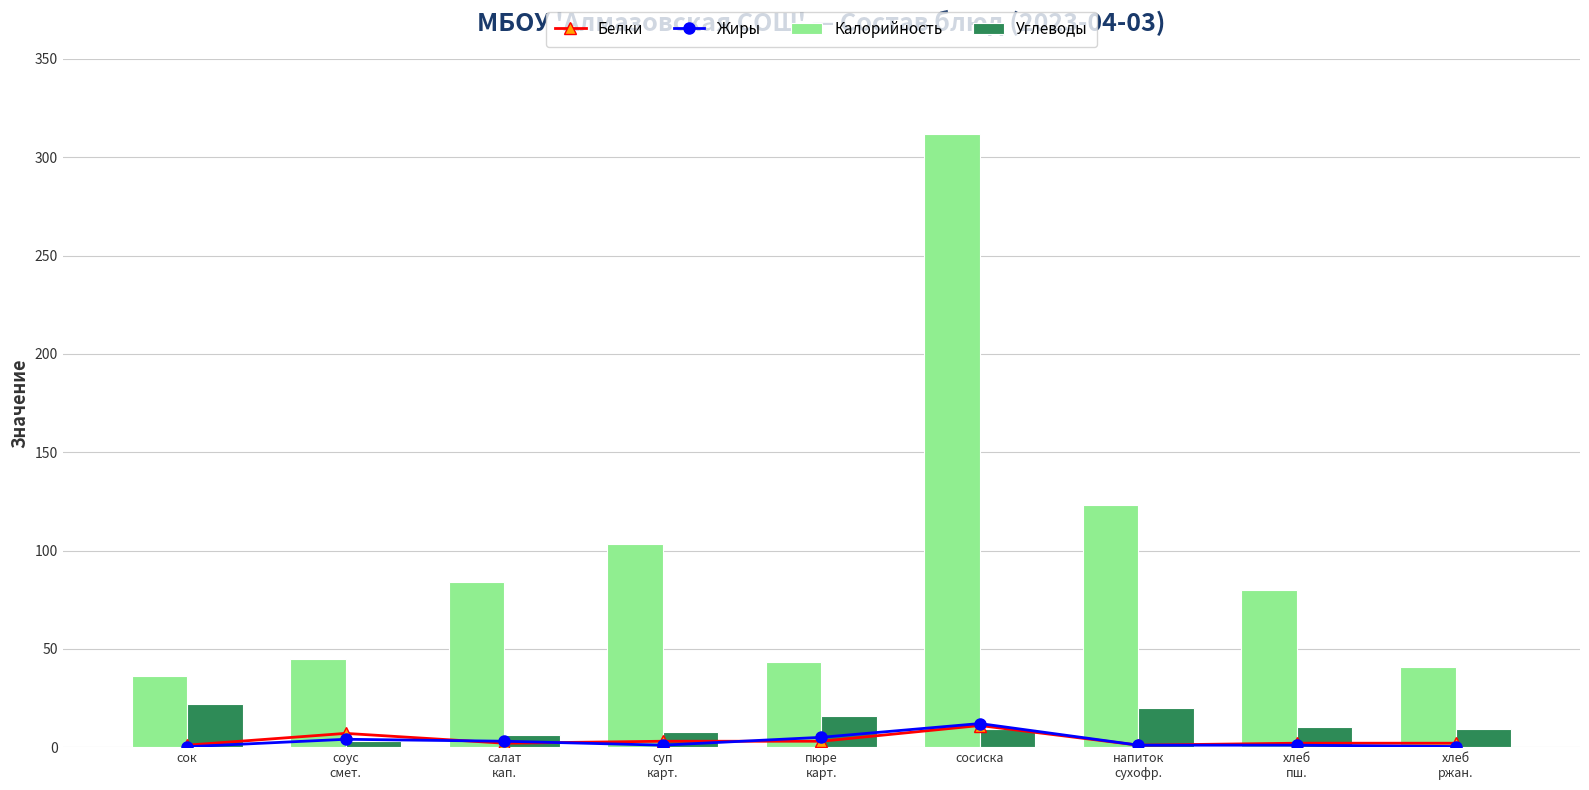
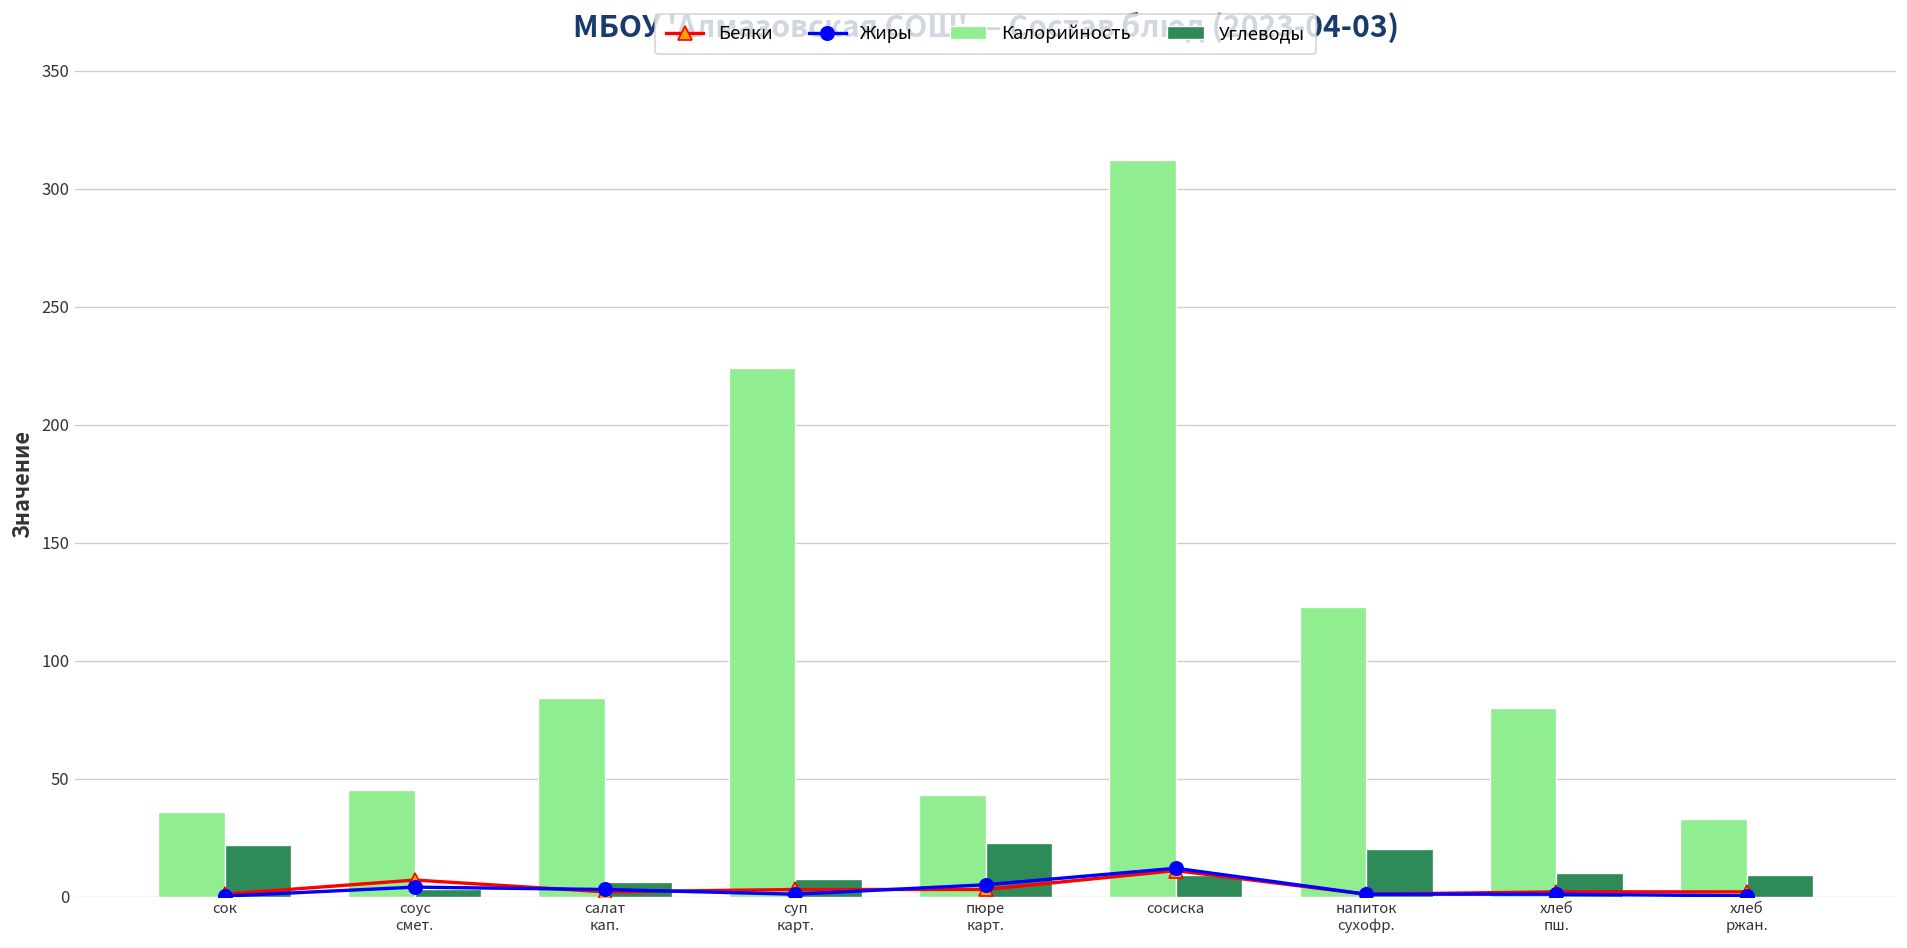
  {
    "Калорийность": {
      "сок": 36,
      "соус смет.": 45,
      "салат кап.": 84,
-     "суп карт.": 103,
+     "суп карт.": 224,
      "пюре карт.": 43,
      "сосиска": 312,
      "напиток сухофр.": 123,
      "хлеб пш.": 80,
-     "хлеб ржан.": 41
+     "хлеб ржан.": 33
    },
    "Белки": {
      "соус смет.": 7,
      "суп карт.": 3,
      "пюре карт.": 3,
      "хлеб ржан.": 2
    },
    "Углеводы": {
      "сок": 22,
      "соус смет.": 3,
      "салат кап.": 6,
      "суп карт.": 8,
-     "пюре карт.": 16,
+     "пюре карт.": 23,
      "сосиска": 9,
      "напиток сухофр.": 20,
      "хлеб пш.": 10,
      "хлеб ржан.": 9
    },
    "Жиры": {
      "соус смет.": 4,
      "суп карт.": 1,
      "пюре карт.": 5,
      "хлеб ржан.": 0
    }
  }
